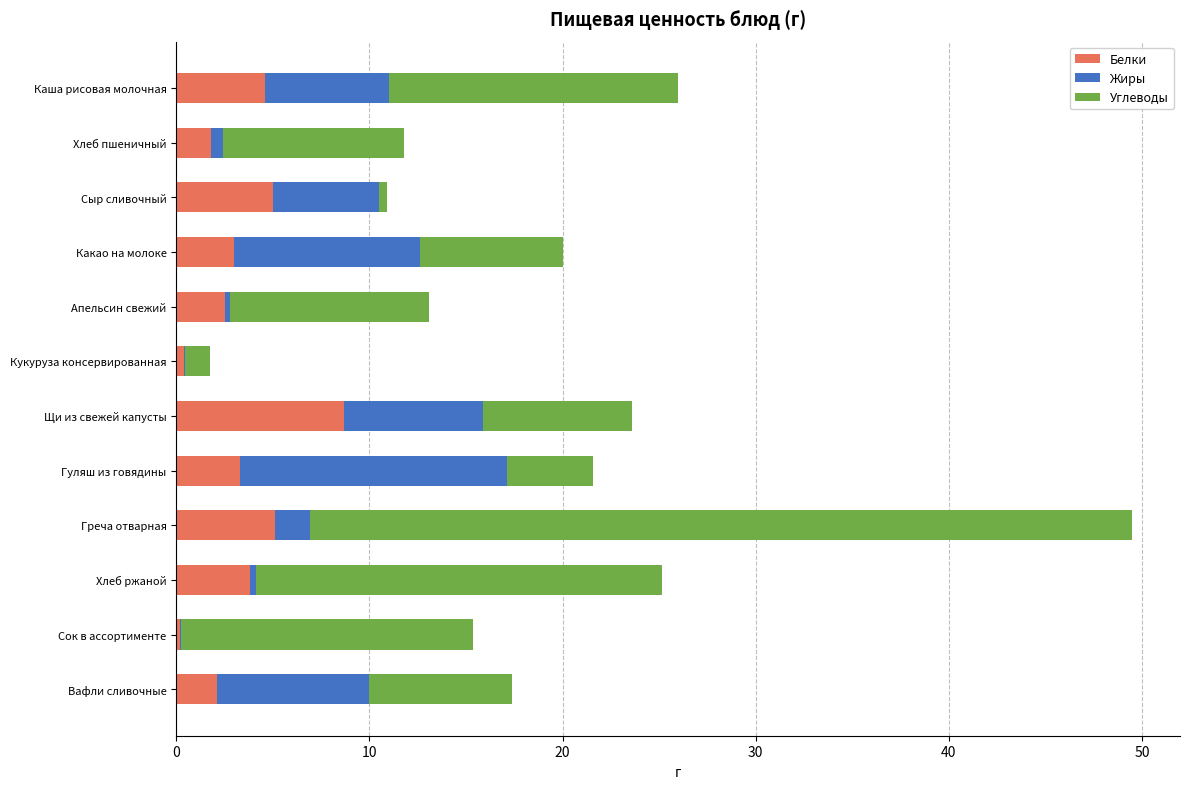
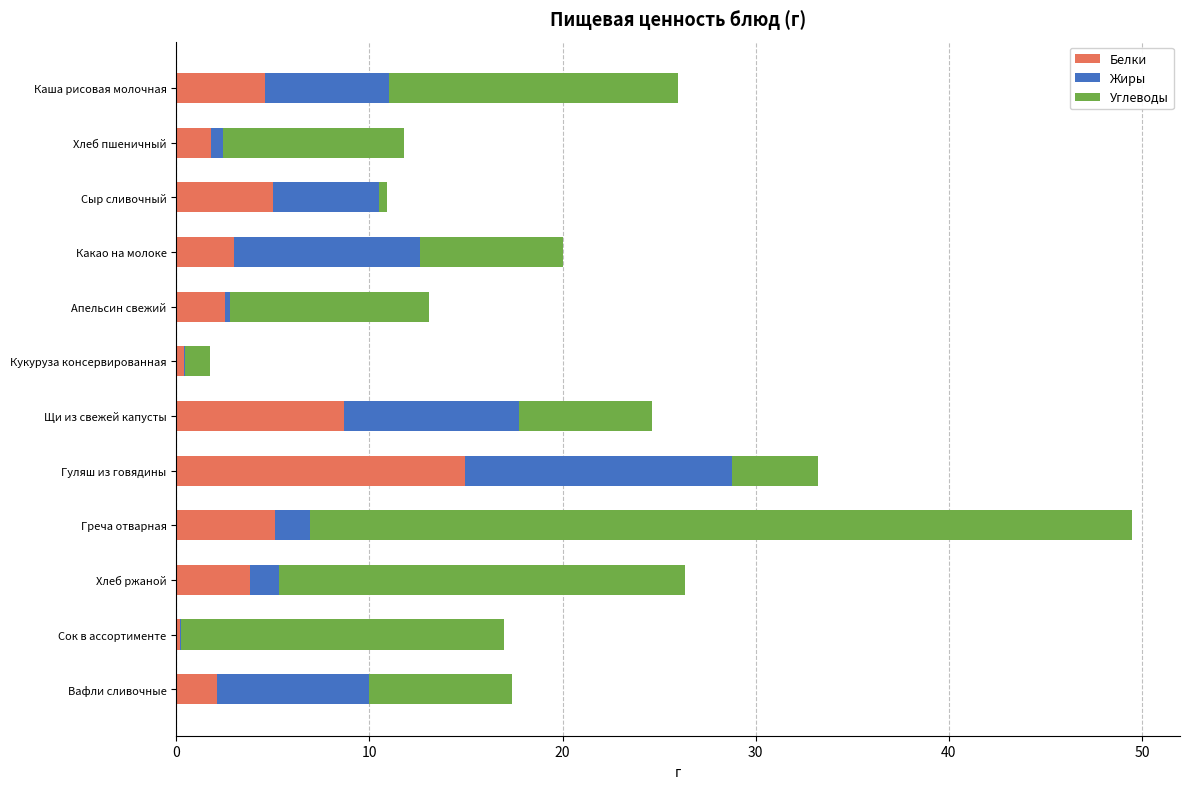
  {
    "Белки": {
      "Каша рисовая молочная": 4.6,
      "Хлеб пшеничный": 1.8,
      "Сыр сливочный": 5.0,
      "Какао на молоке": 3.0,
      "Апельсин свежий": 2.5,
      "Кукуруза консервированная": 0.4,
      "Щи из свежей капусты": 8.7,
-     "Гуляш из говядины": 3.3,
+     "Гуляш из говядины": 15.0,
      "Греча отварная": 5.1,
      "Хлеб ржаной": 3.8,
      "Сок в ассортименте": 0.2,
      "Вафли сливочные": 2.1
    },
    "Жиры": {
      "Каша рисовая молочная": 6.4,
      "Хлеб пшеничный": 0.7,
      "Сыр сливочный": 5.5,
      "Какао на молоке": 9.6,
      "Апельсин свежий": 0.3,
-     "Щи из свежей капусты": 7.2,
+     "Щи из свежей капусты": 9.1,
      "Гуляш из говядины": 13.8,
      "Греча отварная": 1.8,
-     "Хлеб ржаной": 0.3,
+     "Хлеб ржаной": 1.5,
      "Вафли сливочные": 7.9
    },
    "Углеводы": {
      "Каша рисовая молочная": 15.0,
      "Хлеб пшеничный": 9.3,
      "Сыр сливочный": 0.4,
      "Какао на молоке": 7.4,
      "Апельсин свежий": 10.3,
      "Кукуруза консервированная": 1.3,
-     "Щи из свежей капусты": 7.8,
+     "Щи из свежей капусты": 6.9,
      "Гуляш из говядины": 4.5,
      "Греча отварная": 42.6,
      "Хлеб ржаной": 21.0,
-     "Сок в ассортименте": 15.1,
+     "Сок в ассортименте": 16.7,
      "Вафли сливочные": 7.4
    }
  }
